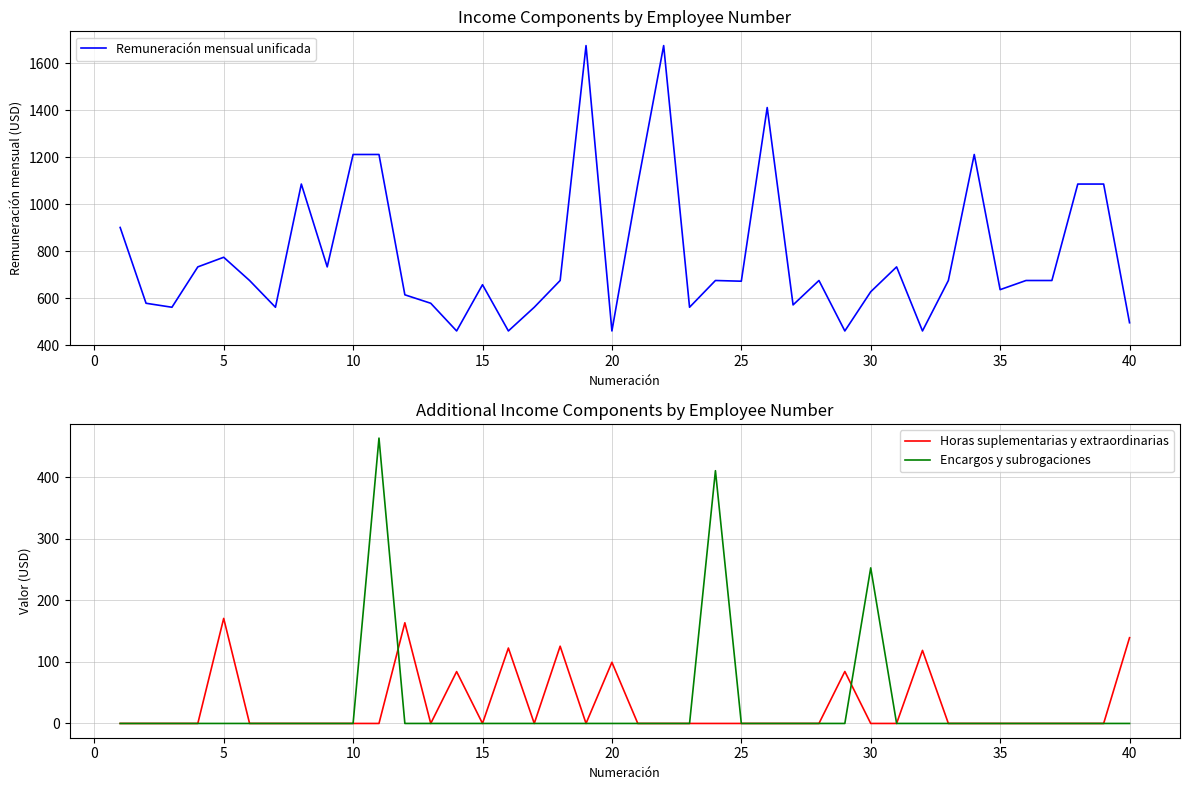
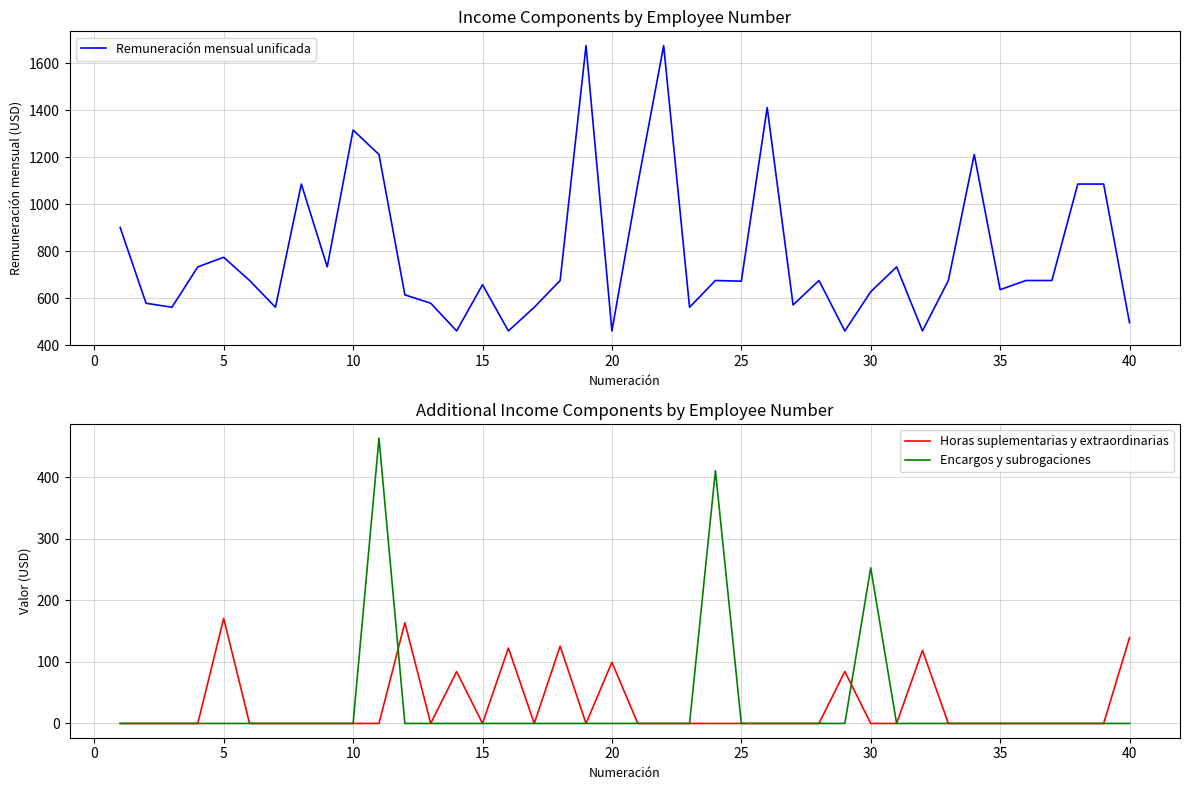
  {
    "Income Components by Employee Number": {
      "5": 770,
-     "10": 1210,
+     "10": 1320,
      "15": 660,
      "20": 460,
      "25": 670,
      "30": 630,
      "35": 640,
      "40": 500
    },
    "Additional Income Components by Employee Number": {
      "Horas suplementarias y extraordinarias": {
        "5": 170,
        "20": 100,
        "30": 0,
        "40": 140
      },
      "Encargos y subrogaciones": {
        "5": 0,
        "20": 0,
        "30": 250,
        "40": 0
      }
    }
  }
